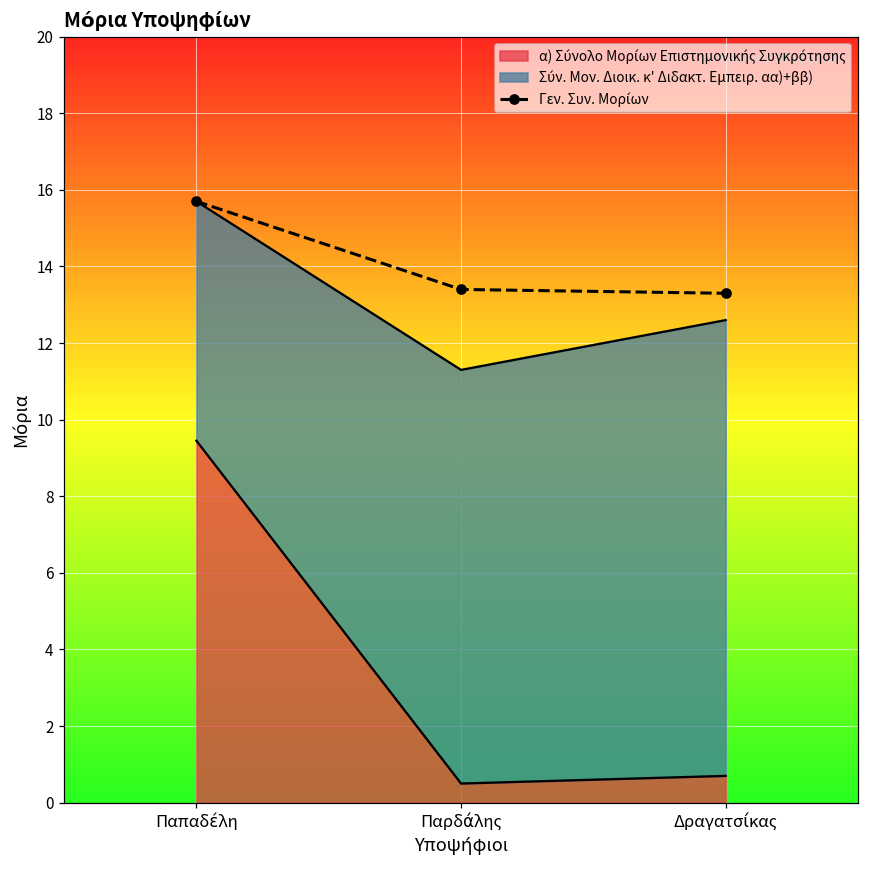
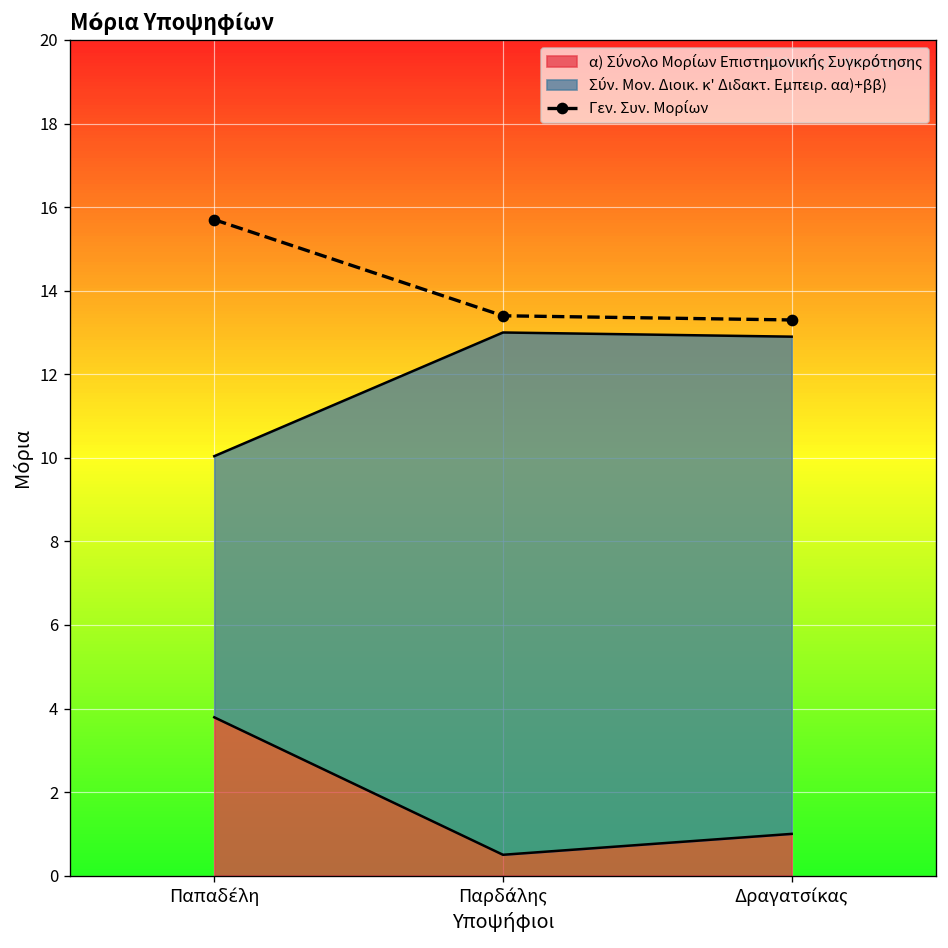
  {
    "α) Σύνολο Μορίων Επιστημονικής Συγκρότησης": {
-     "Παπαδέλη": 9.5,
+     "Παπαδέλη": 3.8,
      "Παρδάλης": 0.5,
-     "Δραγατσίκας": 0.7
+     "Δραγατσίκας": 1.0
    },
    "Σύν. Μον. Διοικ. κ' Διδακτ. Εμπειρ. αα)+ββ)": {
-     "Παρδάλης": 10.8,
+     "Παρδάλης": 12.5,
      "Δραγατσίκας": 11.9
    },
    "Γεν. Συν. Μορίων": {
      "Παρδάλης": 13.4,
      "Δραγατσίκας": 13.3
    }
  }
